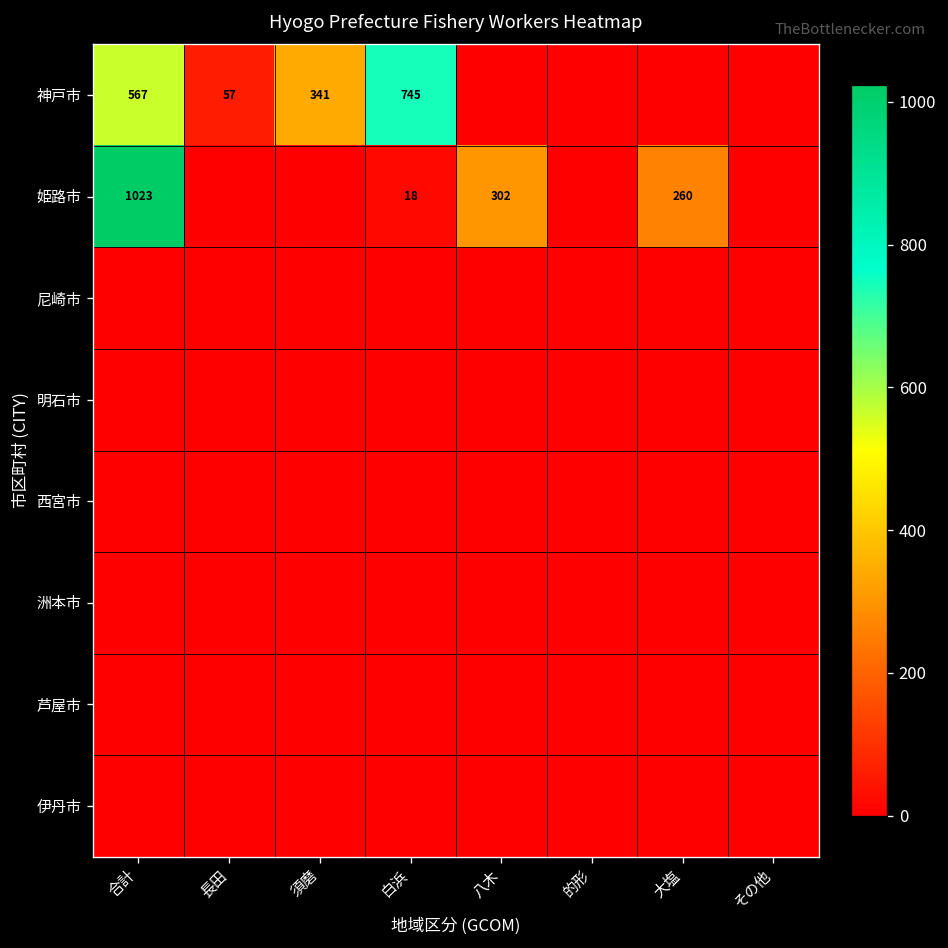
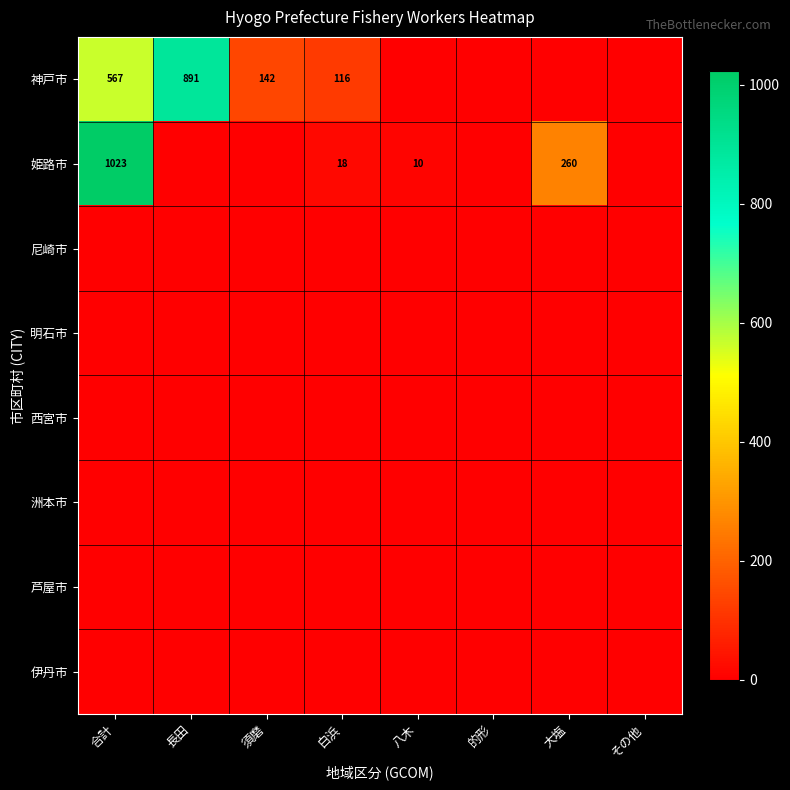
  {
    "神戸市": {
      "合計": 567,
-     "長田": 57,
-     "須磨": 341,
-     "白浜": 745
+     "長田": 891,
+     "須磨": 142,
+     "白浜": 116
    },
    "姫路市": {
      "合計": 1023,
      "白浜": 18,
-     "八木": 302,
+     "八木": 10,
      "大塩": 260
    }
  }
